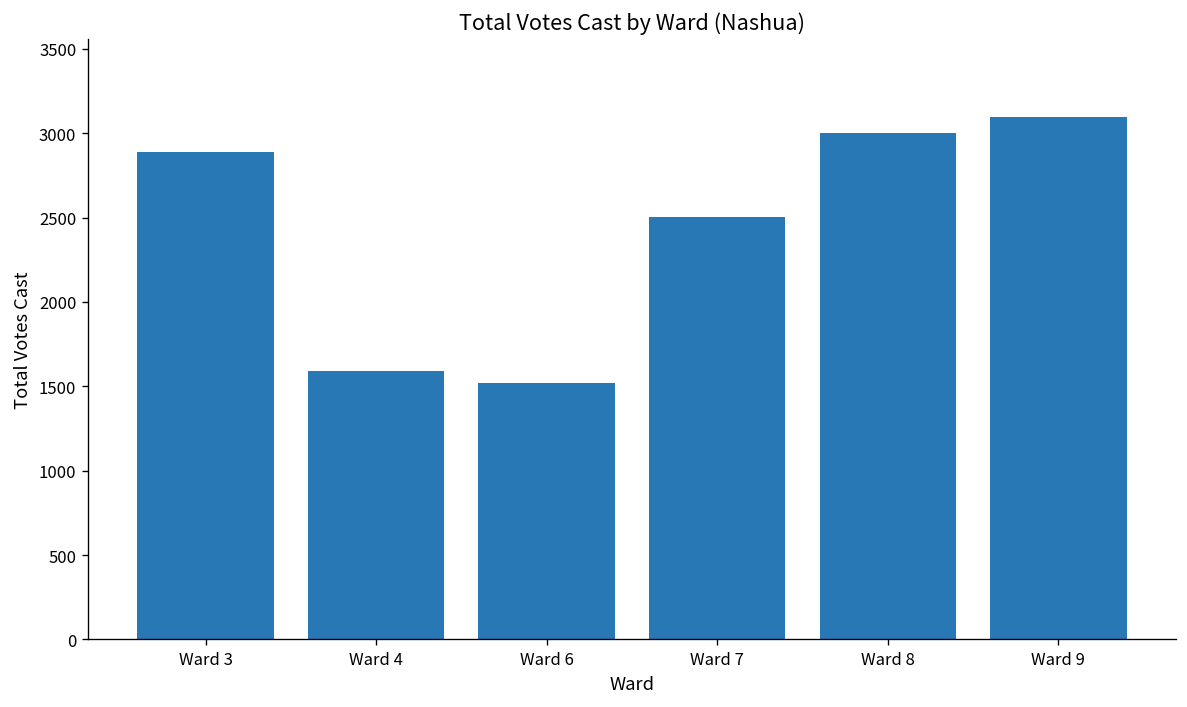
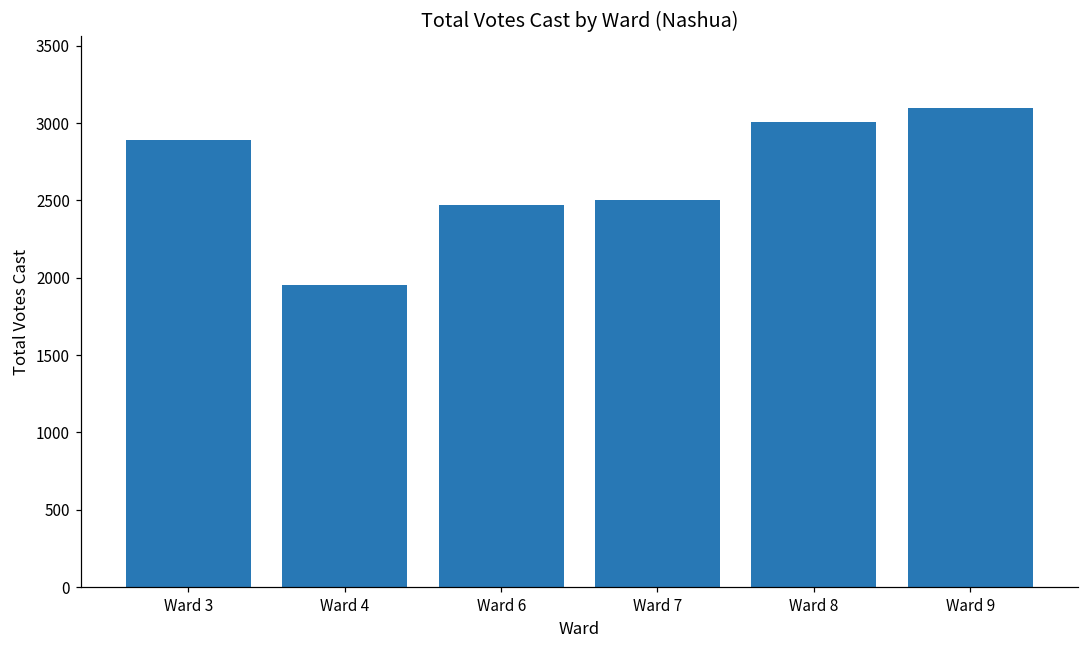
  {
    "Ward 3": 2890,
-   "Ward 4": 1590,
-   "Ward 6": 1520,
+   "Ward 4": 1960,
+   "Ward 6": 2470,
    "Ward 7": 2500,
    "Ward 8": 3000,
    "Ward 9": 3100
  }
